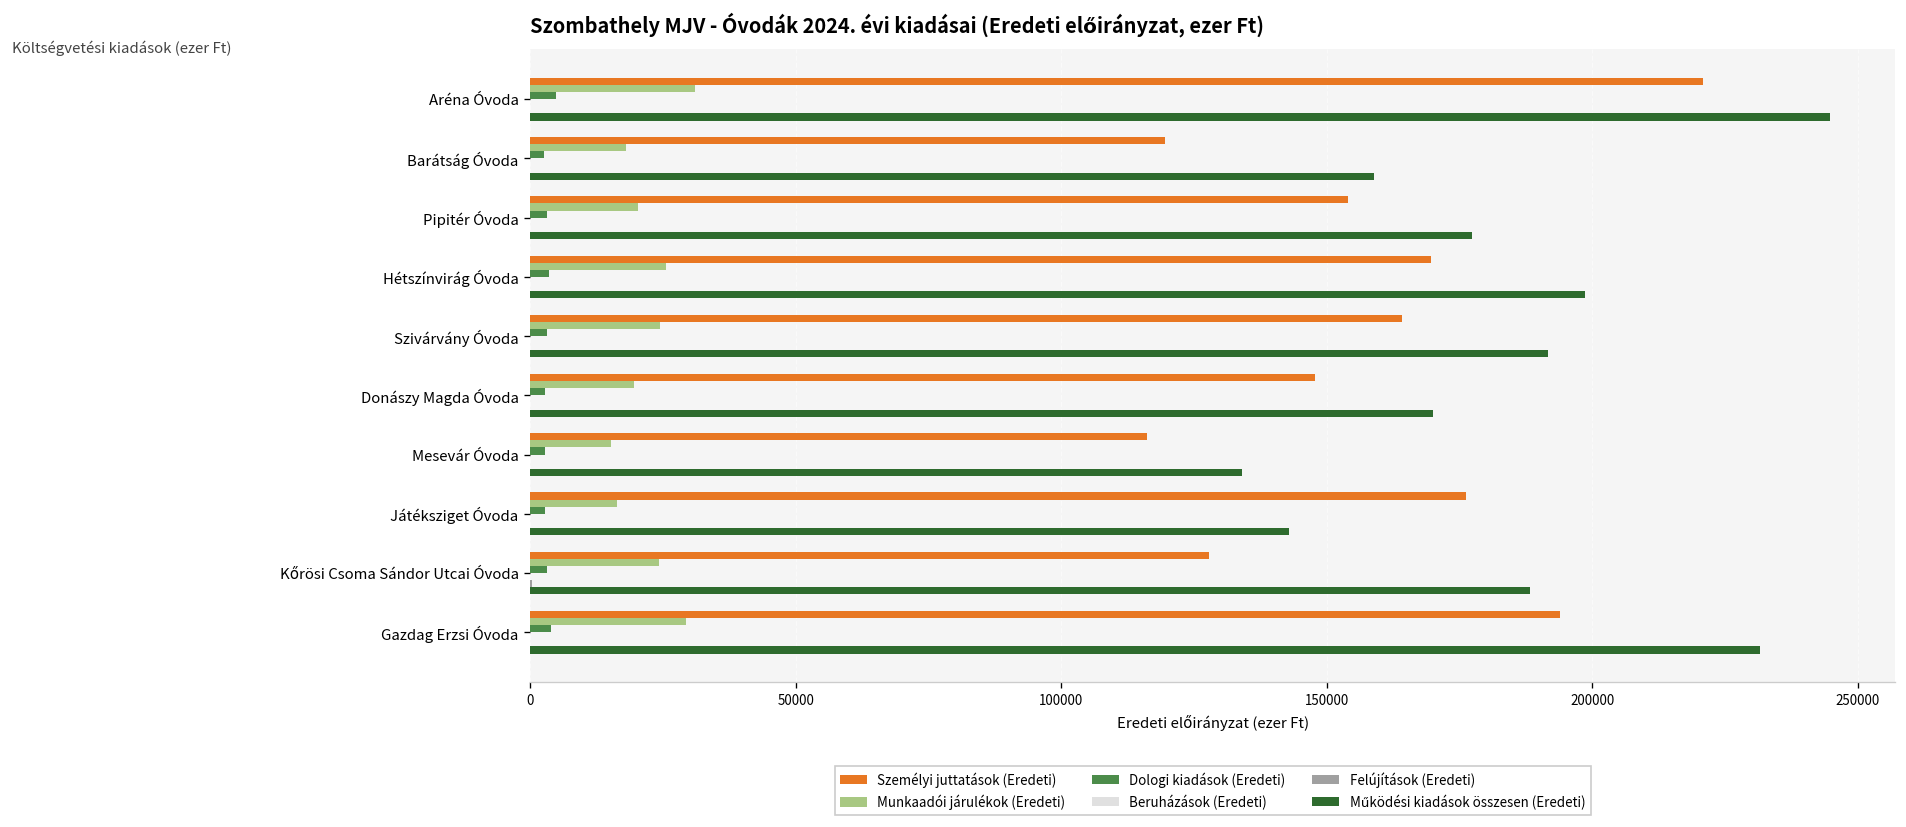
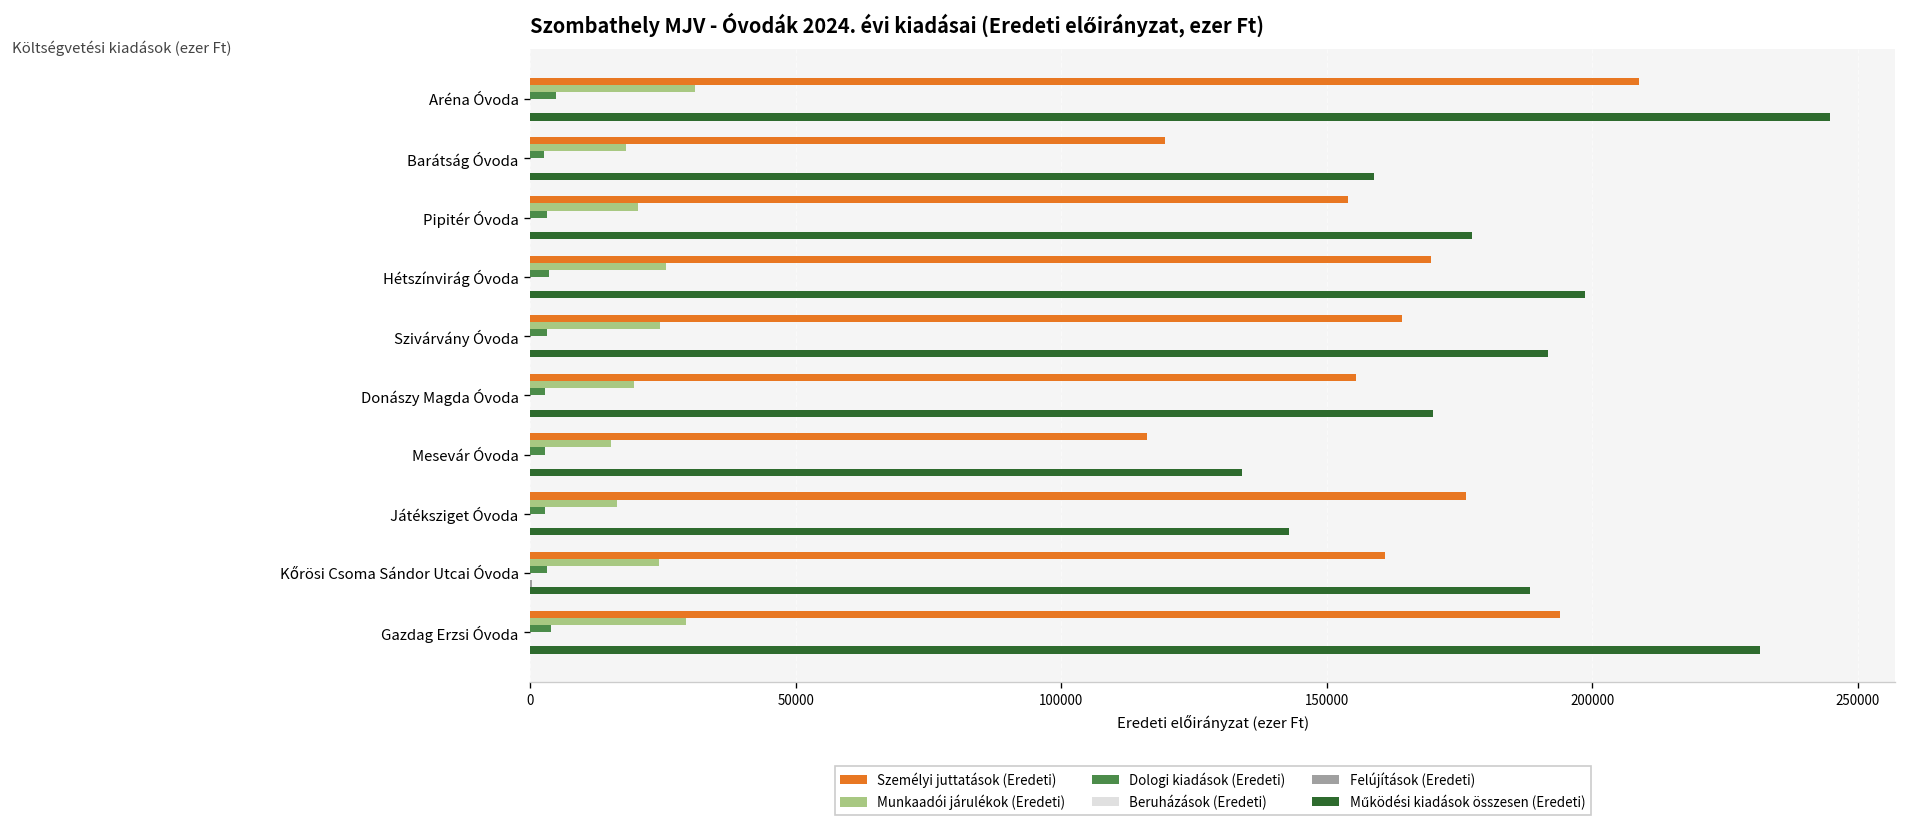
  {
    "Személyi juttatások (Eredeti)": {
-     "Aréna Óvoda": 221000,
+     "Aréna Óvoda": 209000,
      "Barátság Óvoda": 120000,
      "Pipitér Óvoda": 154000,
      "Hétszínvirág Óvoda": 170000,
      "Szivárvány Óvoda": 164000,
-     "Donászy Magda Óvoda": 148000,
+     "Donászy Magda Óvoda": 156000,
      "Mesevár Óvoda": 116000,
      "Játéksziget Óvoda": 176000,
-     "Kőrösi Csoma Sándor Utcai Óvoda": 128000,
+     "Kőrösi Csoma Sándor Utcai Óvoda": 161000,
      "Gazdag Erzsi Óvoda": 194000
    },
    "Beruházások (Eredeti)": {
      "Aréna Óvoda": 0,
      "Barátság Óvoda": 0,
      "Pipitér Óvoda": 0,
      "Hétszínvirág Óvoda": 0,
      "Szivárvány Óvoda": 0,
      "Donászy Magda Óvoda": 0,
      "Mesevár Óvoda": 0,
      "Játéksziget Óvoda": 0,
      "Kőrösi Csoma Sándor Utcai Óvoda": 0,
      "Gazdag Erzsi Óvoda": 0
    }
  }
